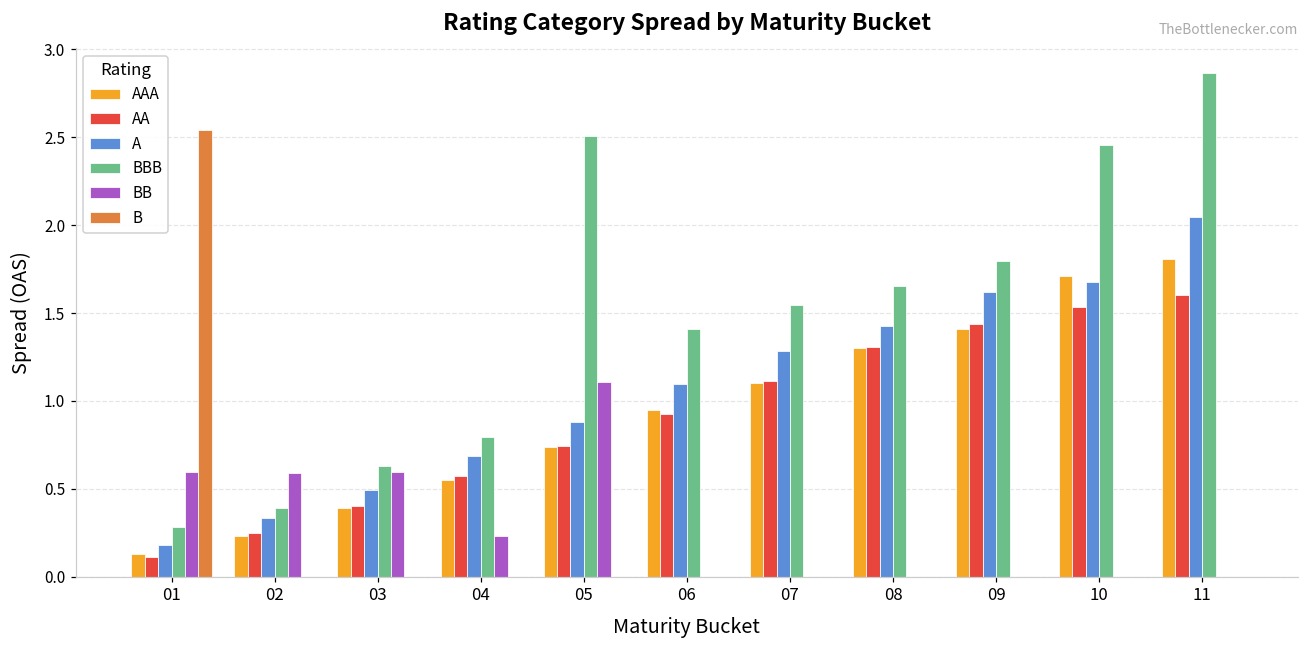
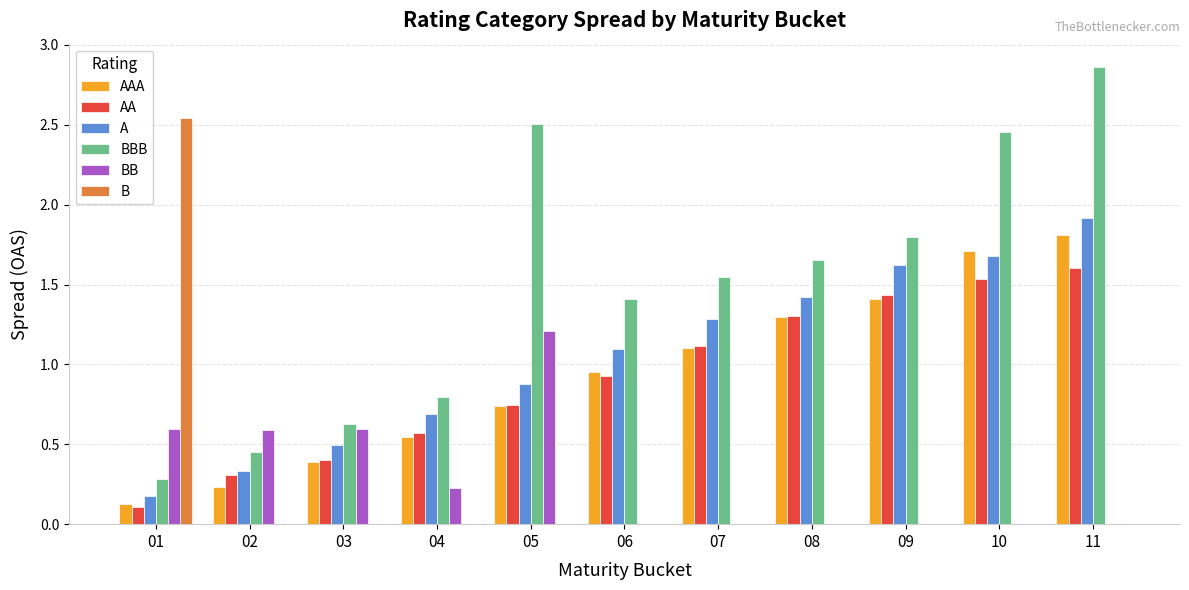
  {
    "AA": {
      "01": 0.11,
-     "02": 0.25,
+     "02": 0.31,
      "03": 0.40,
      "04": 0.57,
      "05": 0.75,
      "06": 0.93,
      "07": 1.12,
      "08": 1.31,
      "09": 1.44,
      "10": 1.53,
      "11": 1.60
    },
    "A": {
      "01": 0.18,
      "02": 0.34,
      "03": 0.49,
      "04": 0.69,
      "05": 0.88,
      "06": 1.10,
      "07": 1.28,
      "08": 1.43,
      "09": 1.62,
      "10": 1.68,
-     "11": 2.04
+     "11": 1.92
    },
    "BBB": {
      "01": 0.28,
-     "02": 0.39,
+     "02": 0.45,
      "03": 0.63,
      "04": 0.80,
      "05": 2.51,
      "06": 1.41,
      "07": 1.55,
      "08": 1.65,
      "09": 1.80,
      "10": 2.46,
      "11": 2.87
    },
    "BB": {
      "01": 0.60,
      "02": 0.59,
      "03": 0.60,
      "04": 0.23,
-     "05": 1.11,
+     "05": 1.21,
      "06": 0.00,
      "07": 0.00,
      "08": 0.00,
      "09": 0.00,
      "10": 0.00,
      "11": 0.00
    }
  }
